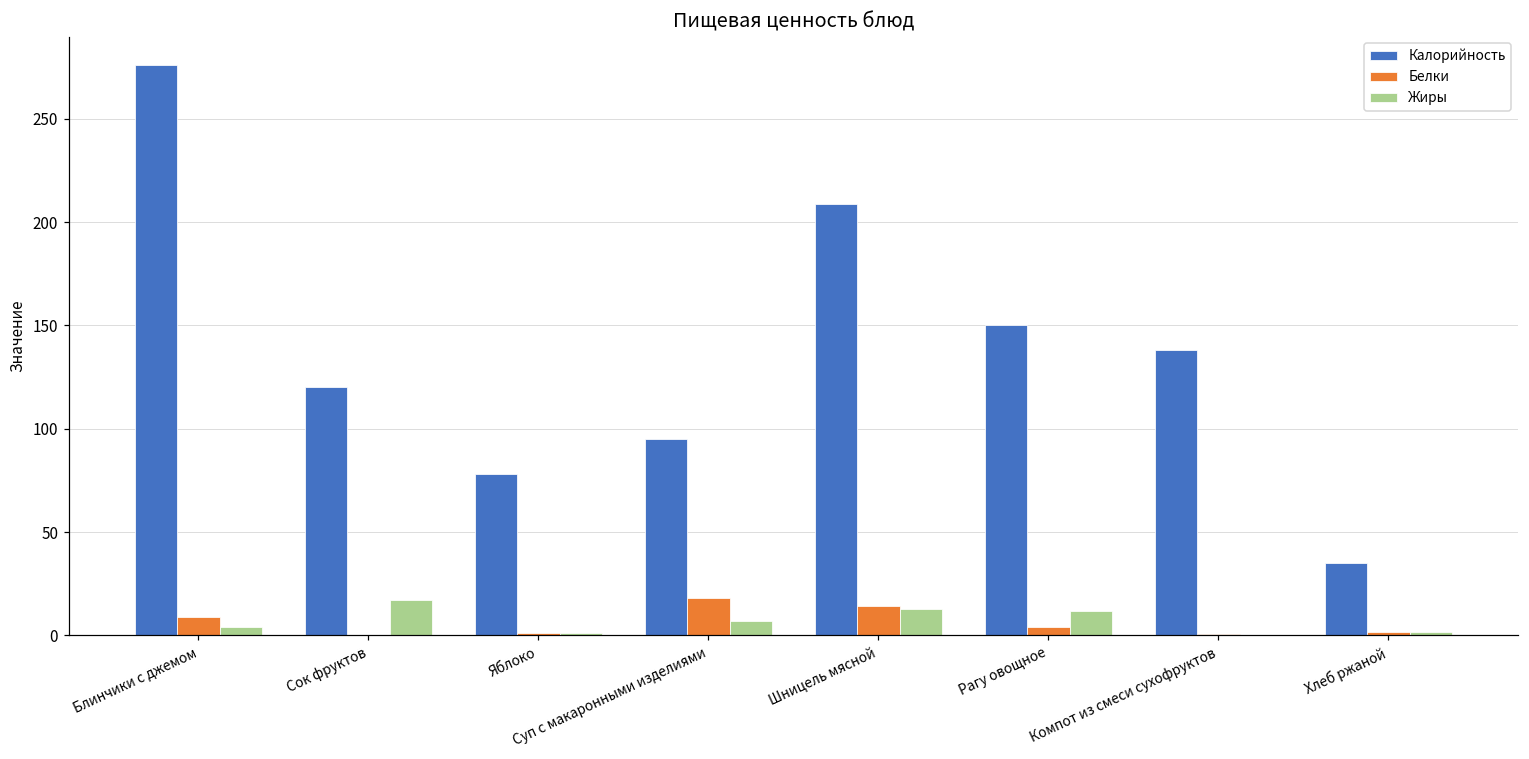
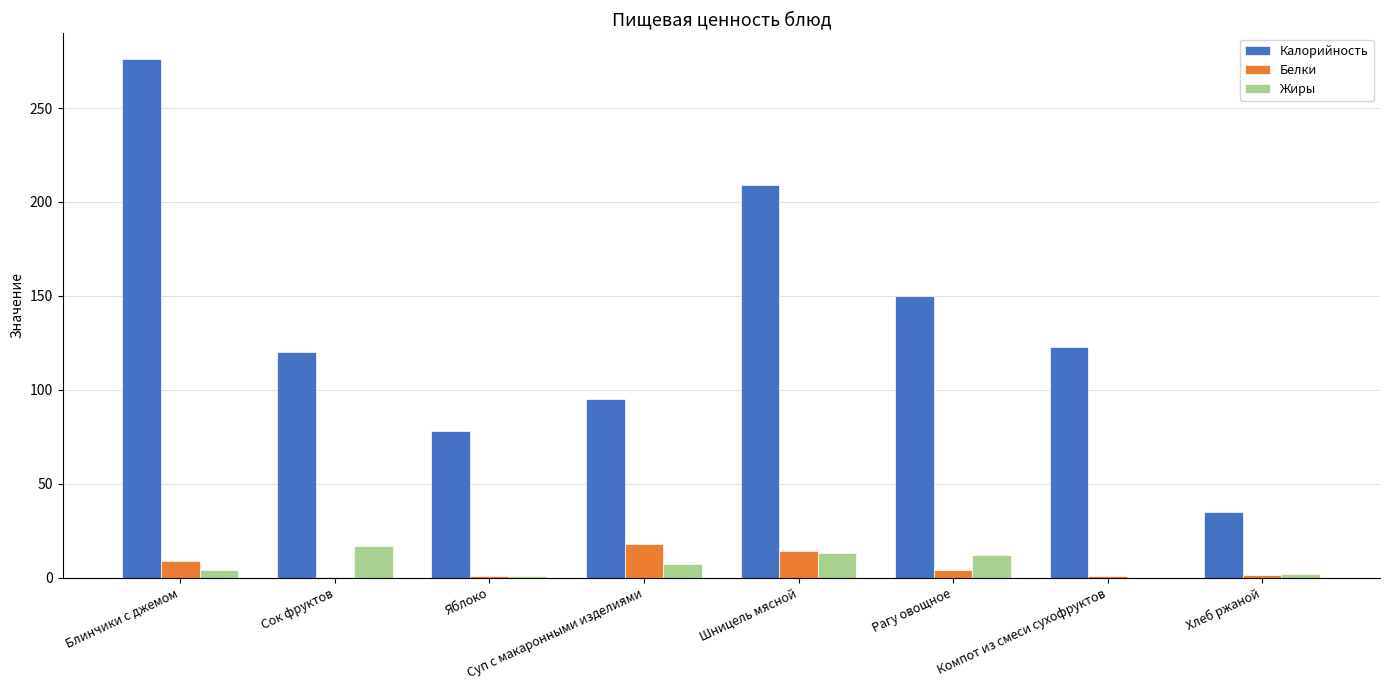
  {
    "Калорийность": {
      "Блинчики с джемом": 276,
      "Сок фруктов": 120,
      "Яблоко": 78,
      "Суп с макаронными изделиями": 95,
      "Шницель мясной": 209,
      "Рагу овощное": 150,
-     "Компот из смеси сухофруктов": 138,
+     "Компот из смеси сухофруктов": 123,
      "Хлеб ржаной": 35
    },
    "Белки": {
      "Блинчики с джемом": 9,
      "Суп с макаронными изделиями": 18,
      "Шницель мясной": 14,
      "Рагу овощное": 4,
      "Хлеб ржаной": 2
    },
    "Жиры": {
      "Блинчики с джемом": 4,
      "Сок фруктов": 17,
      "Суп с макаронными изделиями": 7,
      "Шницель мясной": 13,
      "Рагу овощное": 12,
      "Компот из смеси сухофруктов": 0,
      "Хлеб ржаной": 2
    }
  }
